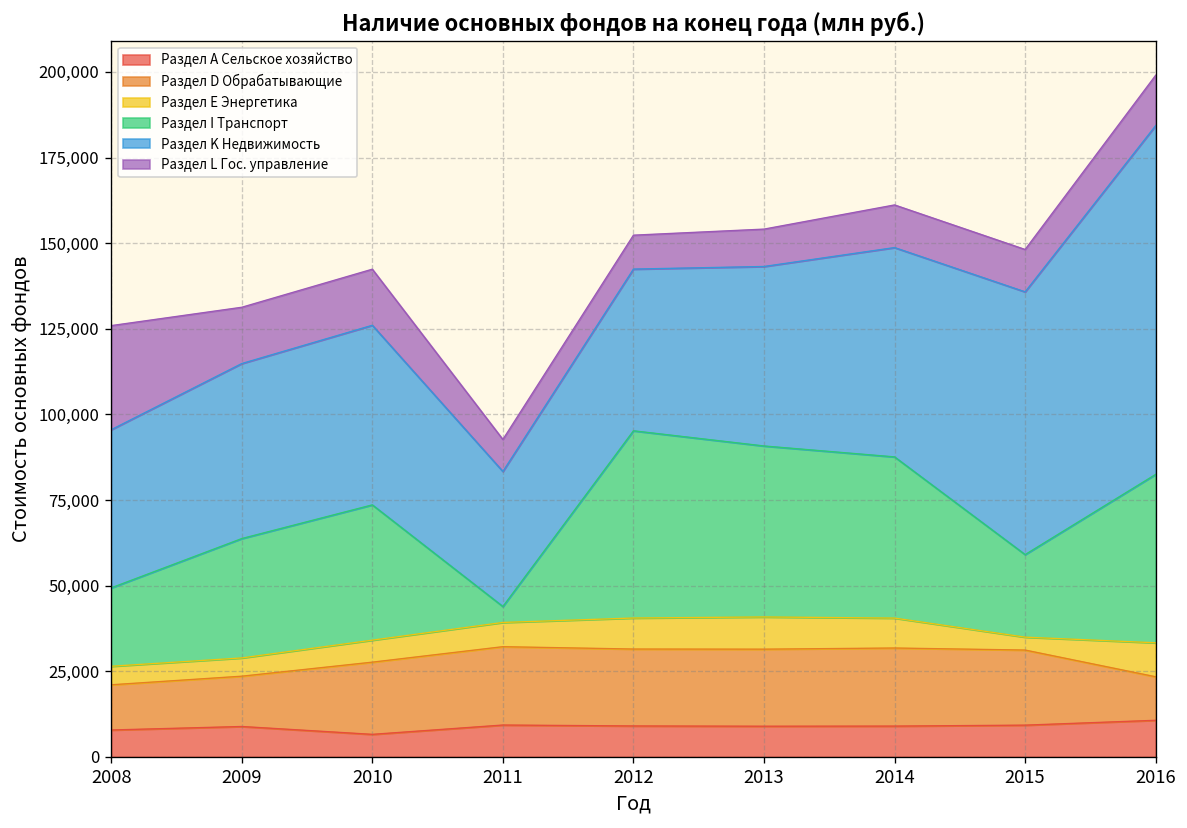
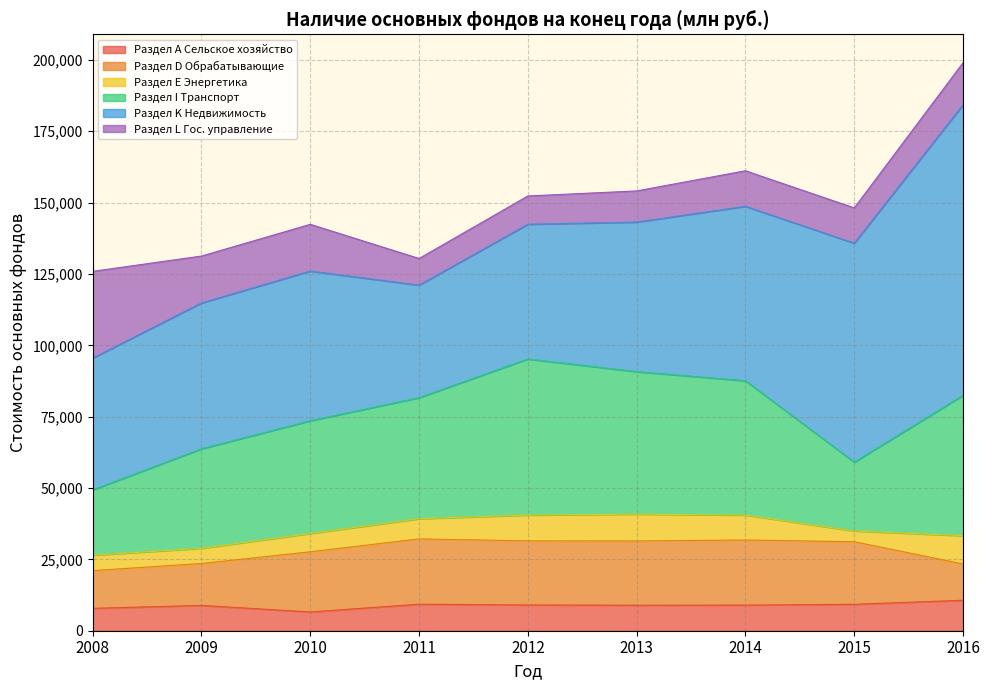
  {
    "Раздел E Энергетика": {
      "2008": "5,000",
      "2009": "5,000",
      "2010": "6,000",
      "2011": "7,000",
      "2012": "9,000",
      "2013": "9,000",
      "2014": "9,000",
      "2015": "4,000",
      "2016": "10,000"
    },
    "Раздел I Транспорт": {
      "2008": "23,000",
      "2009": "35,000",
      "2010": "40,000",
-     "2011": "5,000",
+     "2011": "42,000",
      "2012": "55,000",
      "2013": "50,000",
      "2014": "47,000",
      "2015": "24,000",
      "2016": "49,000"
    },
    "Раздел K Недвижимость": {
      "2008": "46,000",
      "2009": "51,000",
      "2010": "52,000",
      "2011": "39,000",
      "2012": "47,000",
      "2013": "52,000",
      "2014": "61,000",
      "2015": "77,000",
      "2016": "102,000"
    },
    "Раздел L Гос. управление": {
      "2008": "30,000",
      "2009": "16,000",
      "2010": "16,000",
      "2011": "9,000",
      "2012": "10,000",
      "2013": "11,000",
      "2014": "12,000",
      "2015": "12,000",
      "2016": "15,000"
    }
  }
